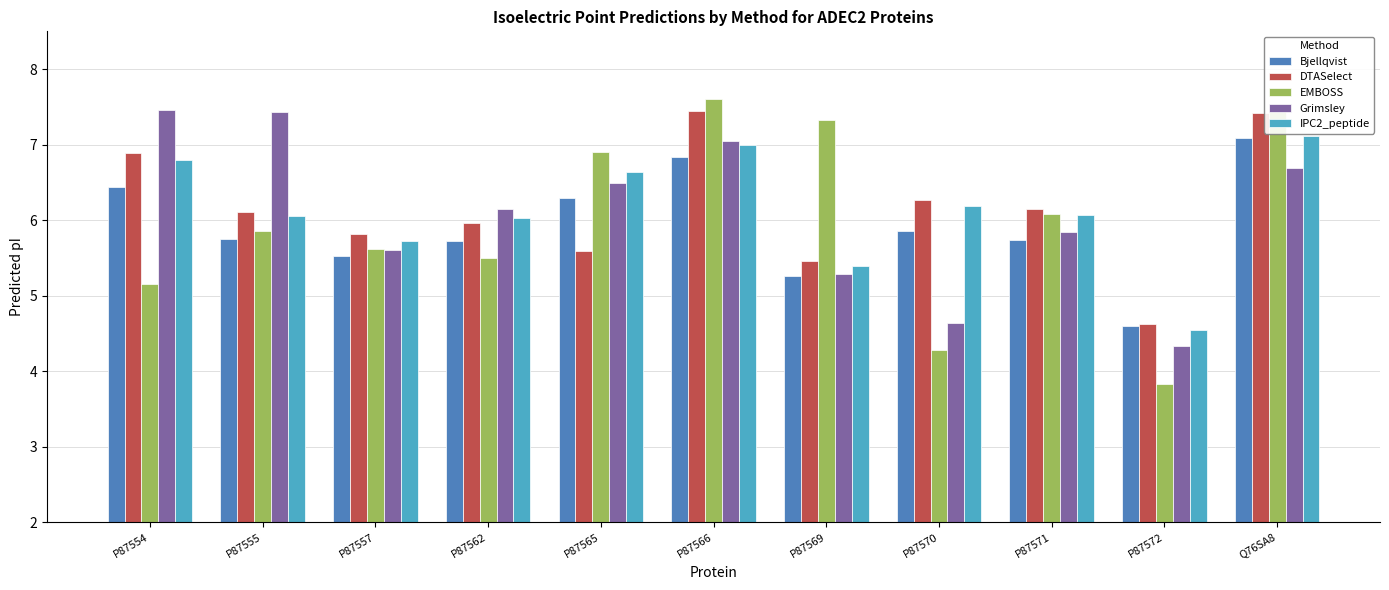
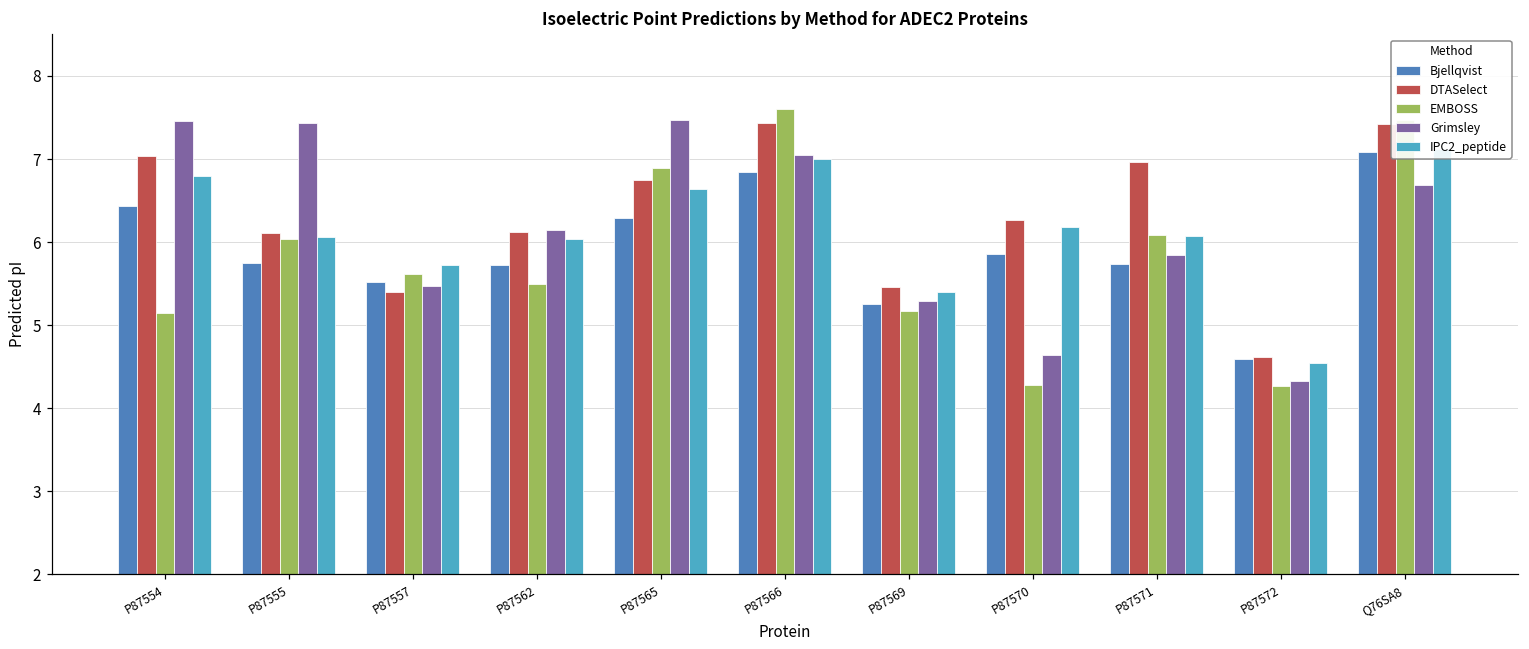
  {
    "DTASelect": {
-     "P87554": 6.9,
+     "P87554": 7.0,
      "P87555": 6.1,
-     "P87557": 5.8,
-     "P87562": 6.0,
-     "P87565": 5.6,
+     "P87557": 5.4,
+     "P87562": 6.1,
+     "P87565": 6.8,
      "P87566": 7.4,
      "P87569": 5.5,
      "P87570": 6.3,
-     "P87571": 6.1,
+     "P87571": 7.0,
      "P87572": 4.6,
      "Q76SA8": 7.4
    },
    "EMBOSS": {
      "P87554": 5.2,
-     "P87555": 5.9,
+     "P87555": 6.0,
      "P87557": 5.6,
      "P87562": 5.5,
      "P87565": 6.9,
      "P87566": 7.6,
-     "P87569": 7.3,
+     "P87569": 5.2,
      "P87570": 4.3,
      "P87571": 6.1,
-     "P87572": 3.8
+     "P87572": 4.3
    },
    "Grimsley": {
      "P87554": 7.5,
      "P87555": 7.4,
-     "P87557": 5.6,
+     "P87557": 5.5,
      "P87562": 6.2,
-     "P87565": 6.5,
+     "P87565": 7.5,
      "P87566": 7.0,
      "P87569": 5.3,
      "P87570": 4.6,
      "P87571": 5.8,
      "P87572": 4.3,
      "Q76SA8": 6.7
    }
  }
